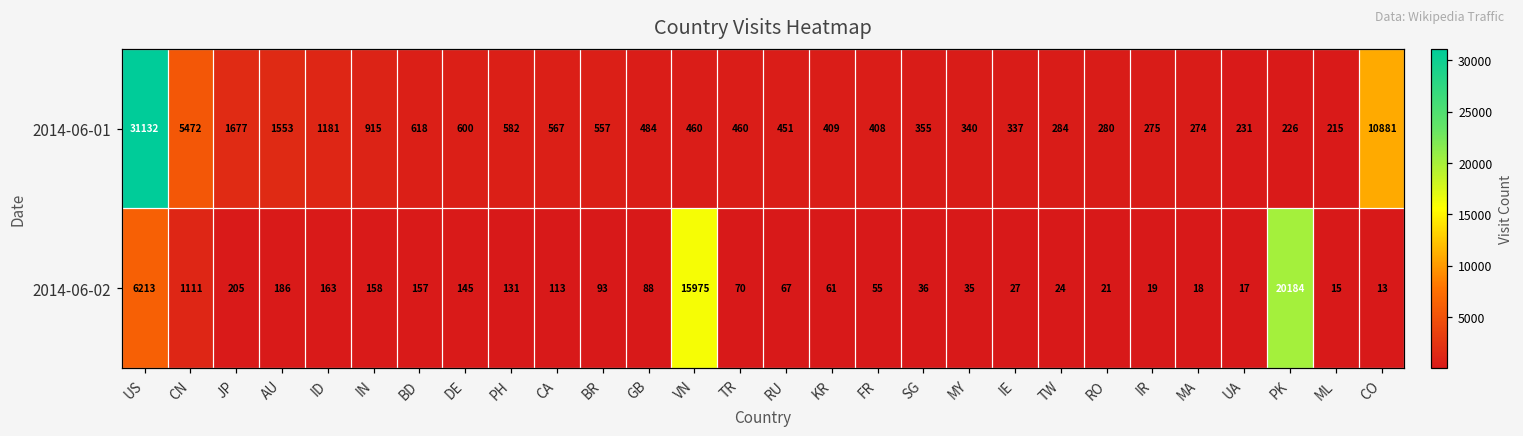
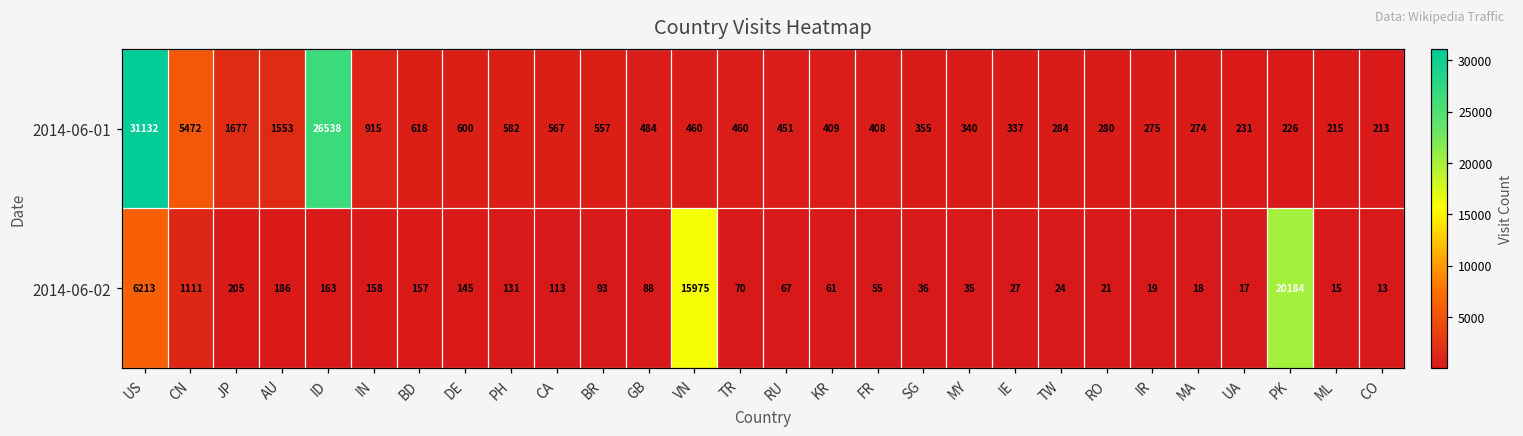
  {
    "2014-06-01": {
      "US": 31132,
      "CN": 5472,
      "JP": 1677,
      "AU": 1553,
-     "ID": 1181,
+     "ID": 26538,
      "IN": 915,
      "BD": 618,
      "DE": 600,
      "PH": 582,
      "CA": 567,
      "BR": 557,
      "GB": 484,
      "VN": 460,
      "TR": 460,
      "RU": 451,
      "KR": 409,
      "FR": 408,
      "SG": 355,
      "MY": 340,
      "IE": 337,
      "TW": 284,
      "RO": 280,
      "IR": 275,
      "MA": 274,
      "UA": 231,
      "PK": 226,
      "ML": 215,
-     "CO": 10881
+     "CO": 213
    },
    "2014-06-02": {
      "US": 6213,
      "CN": 1111,
      "JP": 205,
      "AU": 186,
      "ID": 163,
      "IN": 158,
      "BD": 157,
      "DE": 145,
      "PH": 131,
      "CA": 113,
      "BR": 93,
      "GB": 88,
      "VN": 15975,
      "TR": 70,
      "RU": 67,
      "KR": 61,
      "FR": 55,
      "SG": 36,
      "MY": 35,
      "IE": 27,
      "TW": 24,
      "RO": 21,
      "IR": 19,
      "MA": 18,
      "UA": 17,
      "PK": 20184,
      "ML": 15,
      "CO": 13
    }
  }
